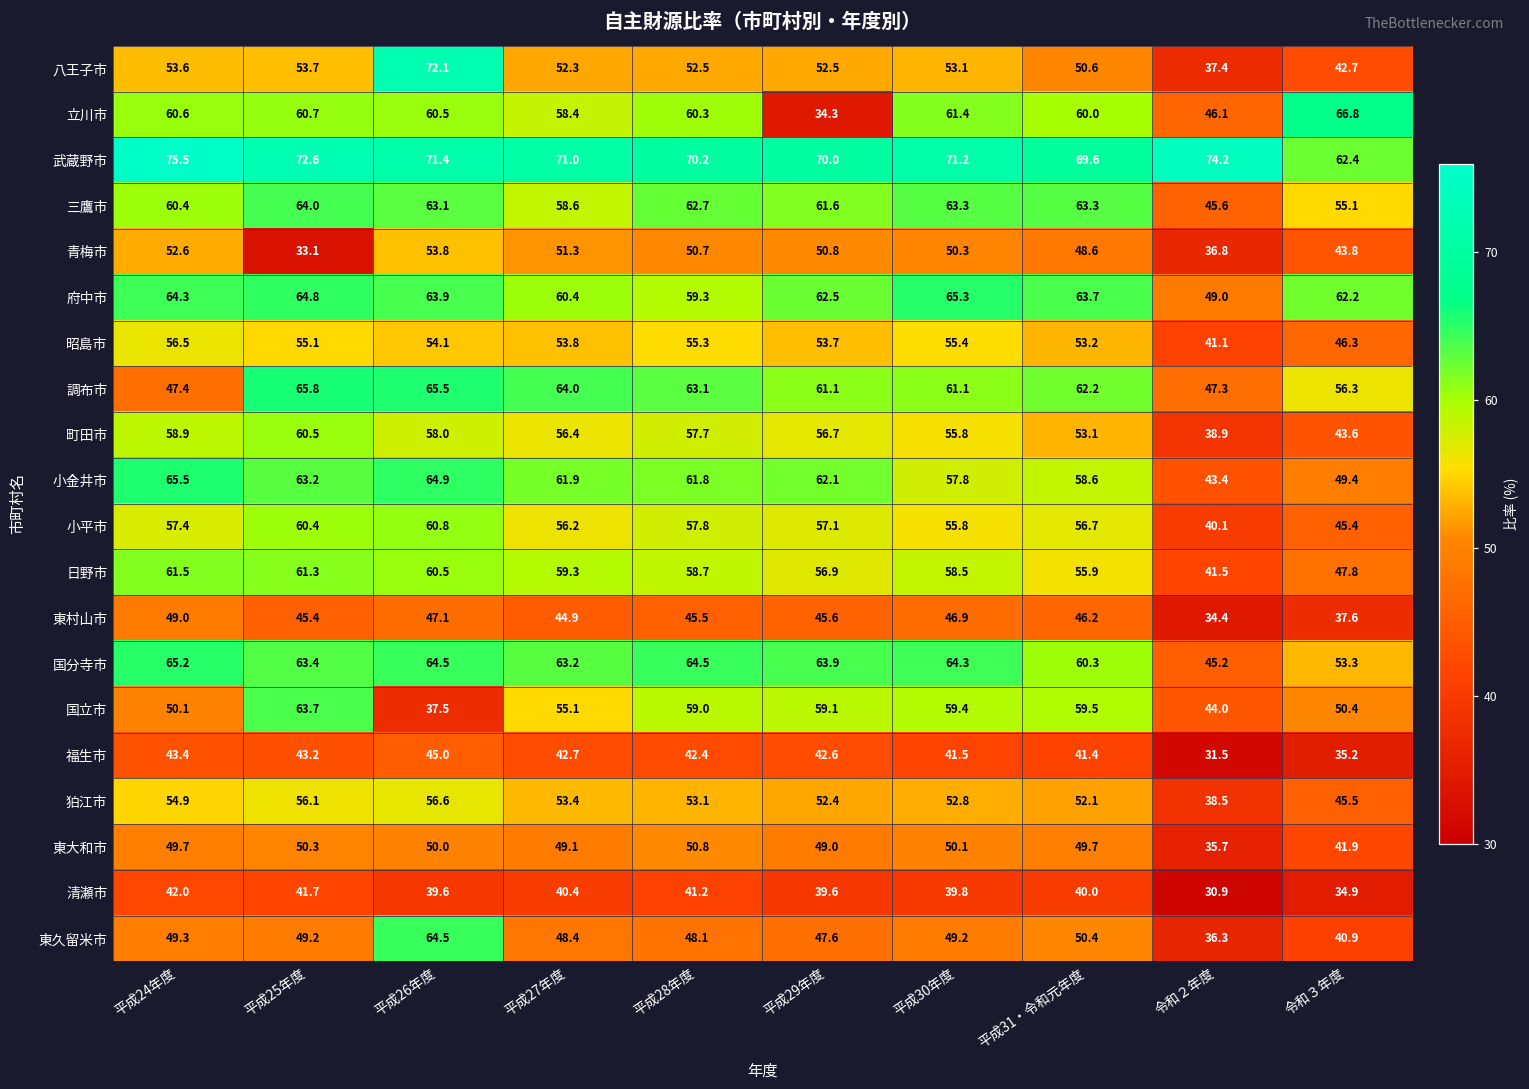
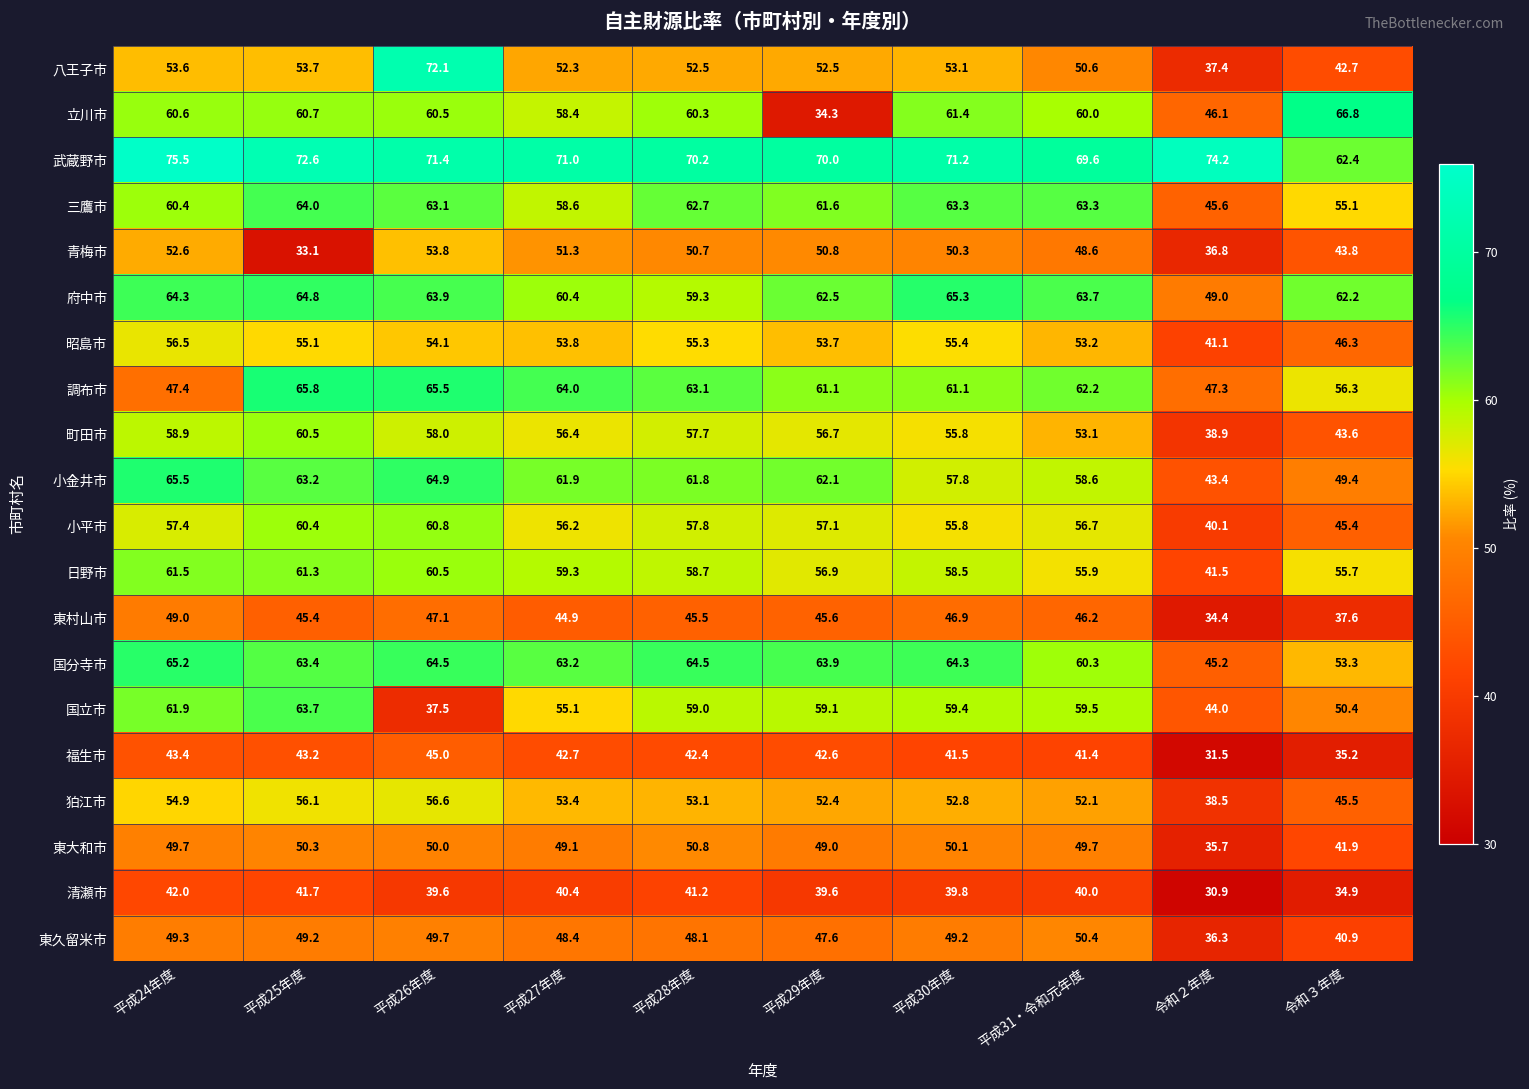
  {
    "八王子市": {
      "平成24年度": 53.6,
      "平成25年度": 53.7,
      "平成26年度": 72.1,
      "平成27年度": 52.3,
      "平成28年度": 52.5,
      "平成29年度": 52.5,
      "平成30年度": 53.1,
      "平成31・令和元年度": 50.6,
      "令和２年度": 37.4,
      "令和３年度": 42.7
    },
    "立川市": {
      "平成24年度": 60.6,
      "平成25年度": 60.7,
      "平成26年度": 60.5,
      "平成27年度": 58.4,
      "平成28年度": 60.3,
      "平成29年度": 34.3,
      "平成30年度": 61.4,
      "平成31・令和元年度": 60.0,
      "令和２年度": 46.1,
      "令和３年度": 66.8
    },
    "武蔵野市": {
      "平成24年度": 75.5,
      "平成25年度": 72.6,
      "平成26年度": 71.4,
      "平成27年度": 71.0,
      "平成28年度": 70.2,
      "平成29年度": 70.0,
      "平成30年度": 71.2,
      "平成31・令和元年度": 69.6,
      "令和２年度": 74.2,
      "令和３年度": 62.4
    },
    "三鷹市": {
      "平成24年度": 60.4,
      "平成25年度": 64.0,
      "平成26年度": 63.1,
      "平成27年度": 58.6,
      "平成28年度": 62.7,
      "平成29年度": 61.6,
      "平成30年度": 63.3,
      "平成31・令和元年度": 63.3,
      "令和２年度": 45.6,
      "令和３年度": 55.1
    },
    "青梅市": {
      "平成24年度": 52.6,
      "平成25年度": 33.1,
      "平成26年度": 53.8,
      "平成27年度": 51.3,
      "平成28年度": 50.7,
      "平成29年度": 50.8,
      "平成30年度": 50.3,
      "平成31・令和元年度": 48.6,
      "令和２年度": 36.8,
      "令和３年度": 43.8
    },
    "府中市": {
      "平成24年度": 64.3,
      "平成25年度": 64.8,
      "平成26年度": 63.9,
      "平成27年度": 60.4,
      "平成28年度": 59.3,
      "平成29年度": 62.5,
      "平成30年度": 65.3,
      "平成31・令和元年度": 63.7,
      "令和２年度": 49.0,
      "令和３年度": 62.2
    },
    "昭島市": {
      "平成24年度": 56.5,
      "平成25年度": 55.1,
      "平成26年度": 54.1,
      "平成27年度": 53.8,
      "平成28年度": 55.3,
      "平成29年度": 53.7,
      "平成30年度": 55.4,
      "平成31・令和元年度": 53.2,
      "令和２年度": 41.1,
      "令和３年度": 46.3
    },
    "調布市": {
      "平成24年度": 47.4,
      "平成25年度": 65.8,
      "平成26年度": 65.5,
      "平成27年度": 64.0,
      "平成28年度": 63.1,
      "平成29年度": 61.1,
      "平成30年度": 61.1,
      "平成31・令和元年度": 62.2,
      "令和２年度": 47.3,
      "令和３年度": 56.3
    },
    "町田市": {
      "平成24年度": 58.9,
      "平成25年度": 60.5,
      "平成26年度": 58.0,
      "平成27年度": 56.4,
      "平成28年度": 57.7,
      "平成29年度": 56.7,
      "平成30年度": 55.8,
      "平成31・令和元年度": 53.1,
      "令和２年度": 38.9,
      "令和３年度": 43.6
    },
    "小金井市": {
      "平成24年度": 65.5,
      "平成25年度": 63.2,
      "平成26年度": 64.9,
      "平成27年度": 61.9,
      "平成28年度": 61.8,
      "平成29年度": 62.1,
      "平成30年度": 57.8,
      "平成31・令和元年度": 58.6,
      "令和２年度": 43.4,
      "令和３年度": 49.4
    },
    "小平市": {
      "平成24年度": 57.4,
      "平成25年度": 60.4,
      "平成26年度": 60.8,
      "平成27年度": 56.2,
      "平成28年度": 57.8,
      "平成29年度": 57.1,
      "平成30年度": 55.8,
      "平成31・令和元年度": 56.7,
      "令和２年度": 40.1,
      "令和３年度": 45.4
    },
    "日野市": {
      "平成24年度": 61.5,
      "平成25年度": 61.3,
      "平成26年度": 60.5,
      "平成27年度": 59.3,
      "平成28年度": 58.7,
      "平成29年度": 56.9,
      "平成30年度": 58.5,
      "平成31・令和元年度": 55.9,
      "令和２年度": 41.5,
-     "令和３年度": 47.8
+     "令和３年度": 55.7
    },
    "東村山市": {
      "平成24年度": 49.0,
      "平成25年度": 45.4,
      "平成26年度": 47.1,
      "平成27年度": 44.9,
      "平成28年度": 45.5,
      "平成29年度": 45.6,
      "平成30年度": 46.9,
      "平成31・令和元年度": 46.2,
      "令和２年度": 34.4,
      "令和３年度": 37.6
    },
    "国分寺市": {
      "平成24年度": 65.2,
      "平成25年度": 63.4,
      "平成26年度": 64.5,
      "平成27年度": 63.2,
      "平成28年度": 64.5,
      "平成29年度": 63.9,
      "平成30年度": 64.3,
      "平成31・令和元年度": 60.3,
      "令和２年度": 45.2,
      "令和３年度": 53.3
    },
    "国立市": {
-     "平成24年度": 50.1,
+     "平成24年度": 61.9,
      "平成25年度": 63.7,
      "平成26年度": 37.5,
      "平成27年度": 55.1,
      "平成28年度": 59.0,
      "平成29年度": 59.1,
      "平成30年度": 59.4,
      "平成31・令和元年度": 59.5,
      "令和２年度": 44.0,
      "令和３年度": 50.4
    },
    "福生市": {
      "平成24年度": 43.4,
      "平成25年度": 43.2,
      "平成26年度": 45.0,
      "平成27年度": 42.7,
      "平成28年度": 42.4,
      "平成29年度": 42.6,
      "平成30年度": 41.5,
      "平成31・令和元年度": 41.4,
      "令和２年度": 31.5,
      "令和３年度": 35.2
    },
    "狛江市": {
      "平成24年度": 54.9,
      "平成25年度": 56.1,
      "平成26年度": 56.6,
      "平成27年度": 53.4,
      "平成28年度": 53.1,
      "平成29年度": 52.4,
      "平成30年度": 52.8,
      "平成31・令和元年度": 52.1,
      "令和２年度": 38.5,
      "令和３年度": 45.5
    },
    "東大和市": {
      "平成24年度": 49.7,
      "平成25年度": 50.3,
      "平成26年度": 50.0,
      "平成27年度": 49.1,
      "平成28年度": 50.8,
      "平成29年度": 49.0,
      "平成30年度": 50.1,
      "平成31・令和元年度": 49.7,
      "令和２年度": 35.7,
      "令和３年度": 41.9
    },
    "清瀬市": {
      "平成24年度": 42.0,
      "平成25年度": 41.7,
      "平成26年度": 39.6,
      "平成27年度": 40.4,
      "平成28年度": 41.2,
      "平成29年度": 39.6,
      "平成30年度": 39.8,
      "平成31・令和元年度": 40.0,
      "令和２年度": 30.9,
      "令和３年度": 34.9
    },
    "東久留米市": {
      "平成24年度": 49.3,
      "平成25年度": 49.2,
-     "平成26年度": 64.5,
+     "平成26年度": 49.7,
      "平成27年度": 48.4,
      "平成28年度": 48.1,
      "平成29年度": 47.6,
      "平成30年度": 49.2,
      "平成31・令和元年度": 50.4,
      "令和２年度": 36.3,
      "令和３年度": 40.9
    }
  }
